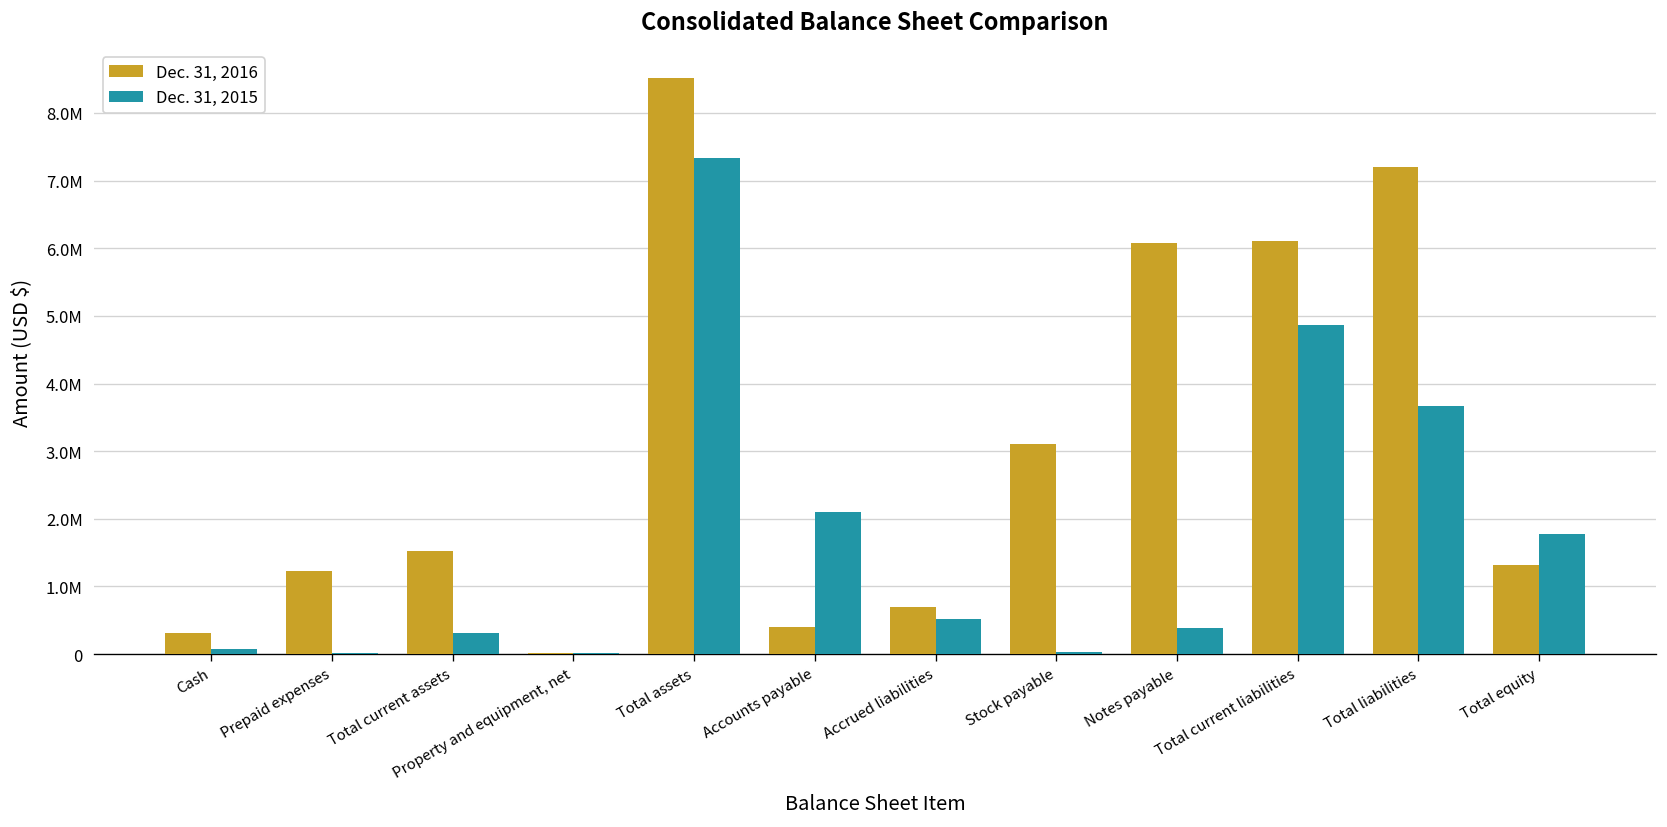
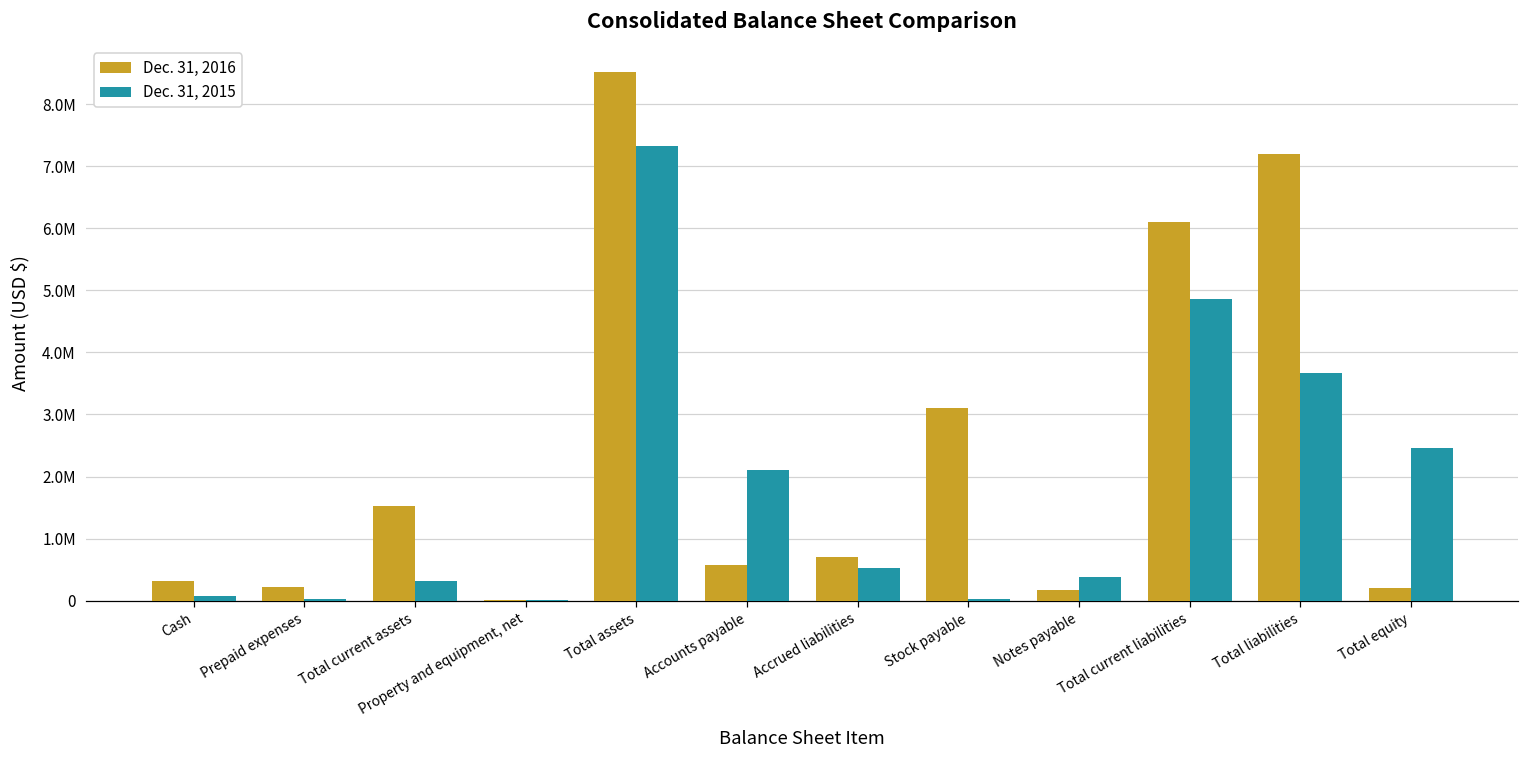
  {
    "Dec. 31, 2016": {
      "Cash": 300000,
-     "Prepaid expenses": 1200000,
+     "Prepaid expenses": 200000,
      "Total current assets": 1500000,
      "Total assets": 8500000,
-     "Accounts payable": 400000,
+     "Accounts payable": 600000,
      "Accrued liabilities": 700000,
      "Stock payable": 3100000,
-     "Notes payable": 6100000,
+     "Notes payable": 200000,
      "Total current liabilities": 6100000,
      "Total liabilities": 7200000,
-     "Total equity": 1300000
+     "Total equity": 200000
    },
    "Dec. 31, 2015": {
      "Cash": 100000,
      "Total current assets": 300000,
      "Total assets": 7300000,
      "Accounts payable": 2100000,
      "Accrued liabilities": 500000,
      "Notes payable": 400000,
      "Total current liabilities": 4900000,
      "Total liabilities": 3700000,
-     "Total equity": 1800000
+     "Total equity": 2500000
    }
  }
